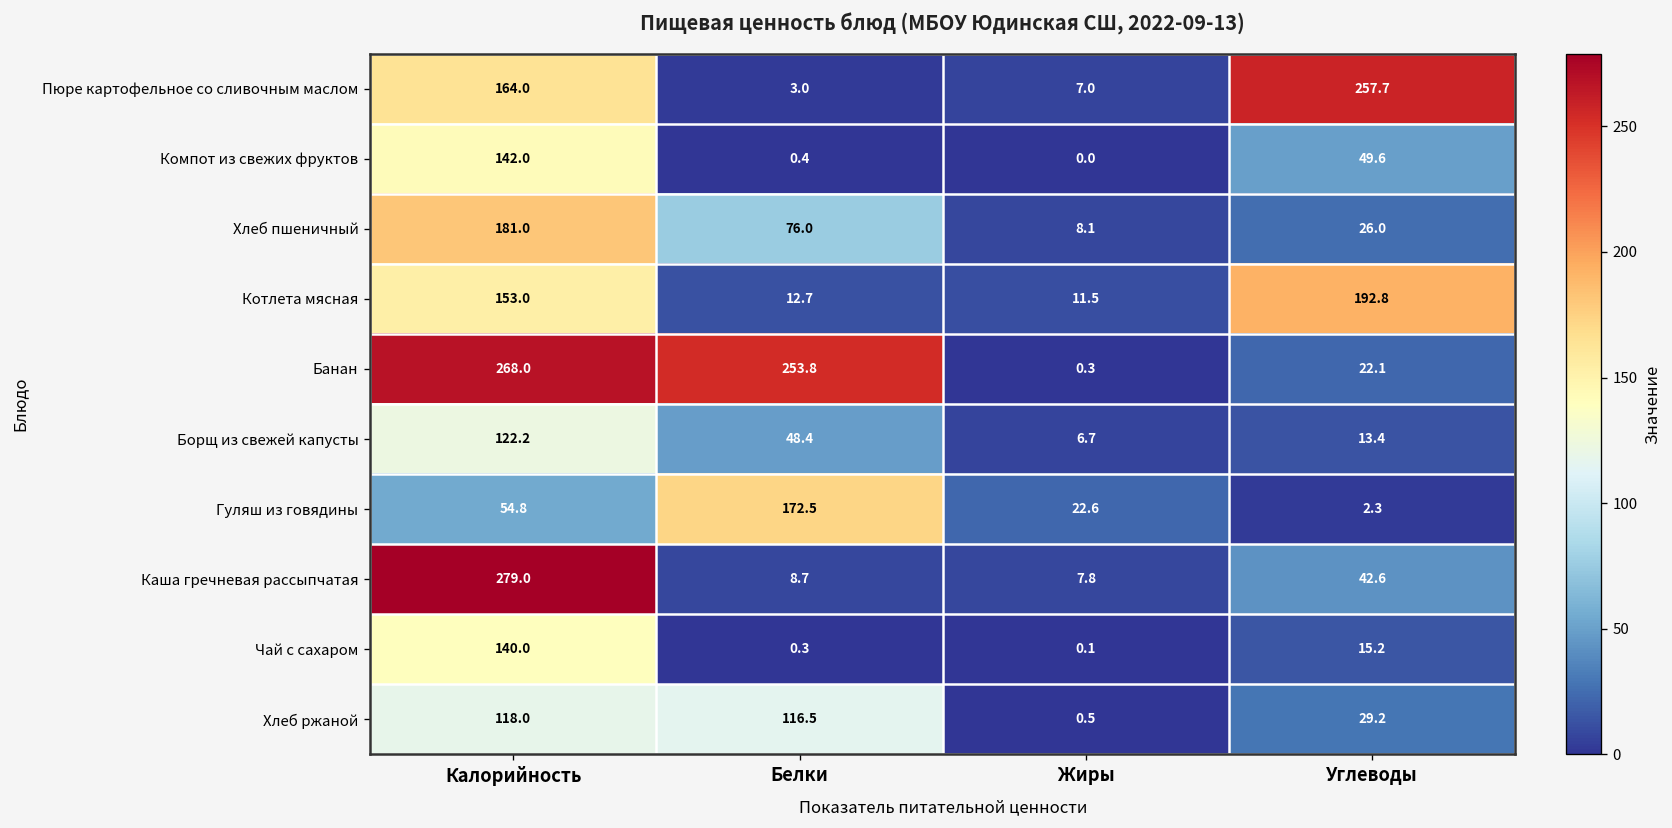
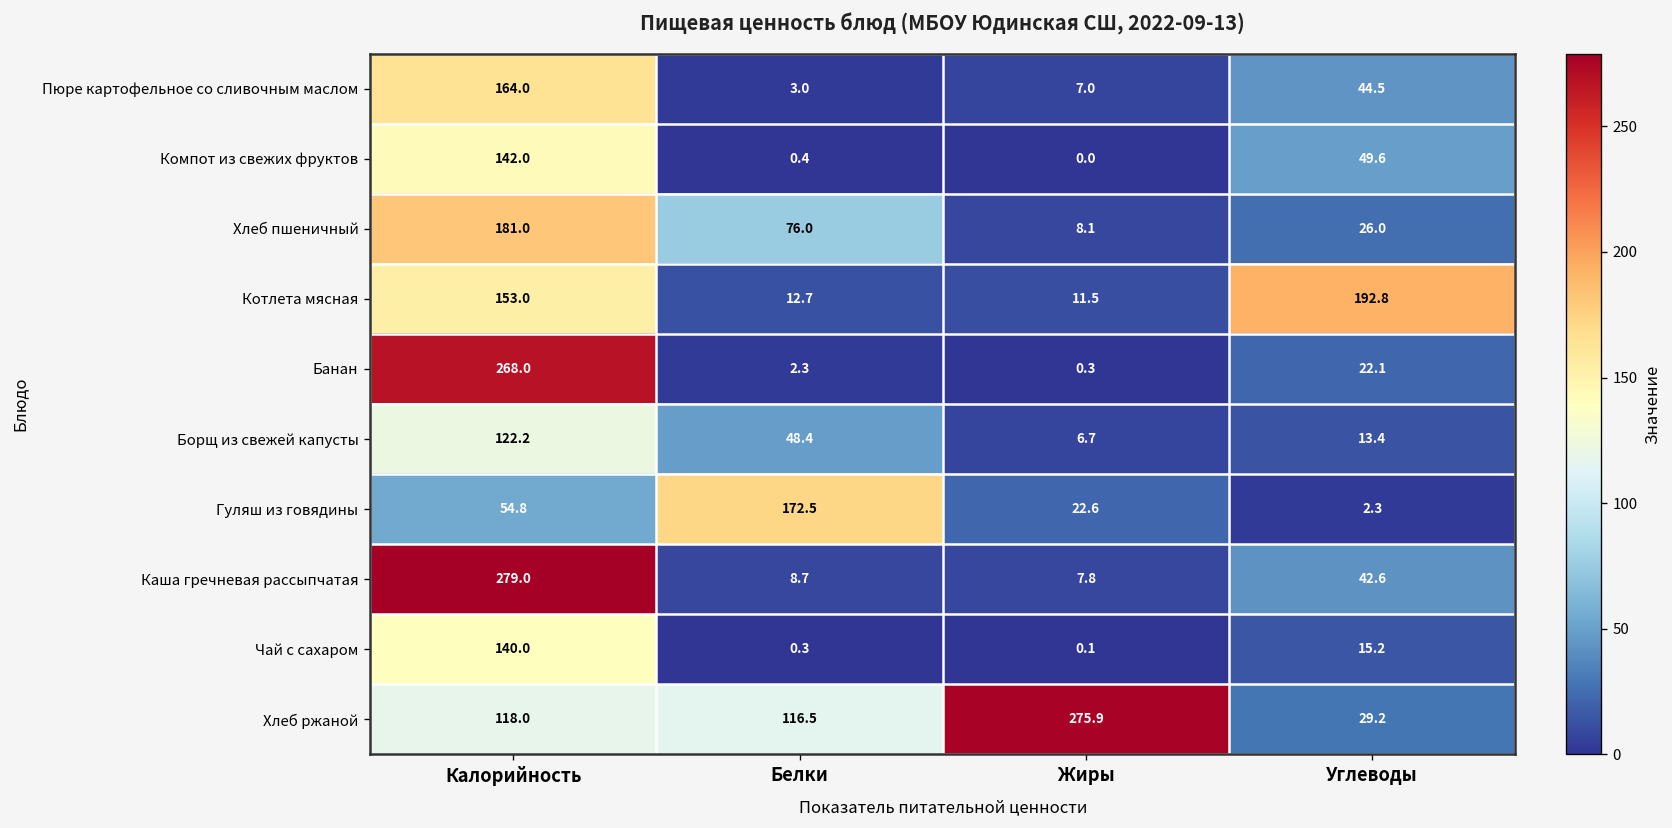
  {
    "Пюре картофельное со сливочным маслом": {
      "Калорийность": 164.0,
      "Белки": 3.0,
      "Жиры": 7.0,
-     "Углеводы": 257.7
+     "Углеводы": 44.5
    },
    "Компот из свежих фруктов": {
      "Калорийность": 142.0,
      "Белки": 0.4,
      "Жиры": 0.0,
      "Углеводы": 49.6
    },
    "Хлеб пшеничный": {
      "Калорийность": 181.0,
      "Белки": 76.0,
      "Жиры": 8.1,
      "Углеводы": 26.0
    },
    "Котлета мясная": {
      "Калорийность": 153.0,
      "Белки": 12.7,
      "Жиры": 11.5,
      "Углеводы": 192.8
    },
    "Банан": {
      "Калорийность": 268.0,
-     "Белки": 253.8,
+     "Белки": 2.3,
      "Жиры": 0.3,
      "Углеводы": 22.1
    },
    "Борщ из свежей капусты": {
      "Калорийность": 122.2,
      "Белки": 48.4,
      "Жиры": 6.7,
      "Углеводы": 13.4
    },
    "Гуляш из говядины": {
      "Калорийность": 54.8,
      "Белки": 172.5,
      "Жиры": 22.6,
      "Углеводы": 2.3
    },
    "Каша гречневая рассыпчатая": {
      "Калорийность": 279.0,
      "Белки": 8.7,
      "Жиры": 7.8,
      "Углеводы": 42.6
    },
    "Чай с сахаром": {
      "Калорийность": 140.0,
      "Белки": 0.3,
      "Жиры": 0.1,
      "Углеводы": 15.2
    },
    "Хлеб ржаной": {
      "Калорийность": 118.0,
      "Белки": 116.5,
-     "Жиры": 0.5,
+     "Жиры": 275.9,
      "Углеводы": 29.2
    }
  }
